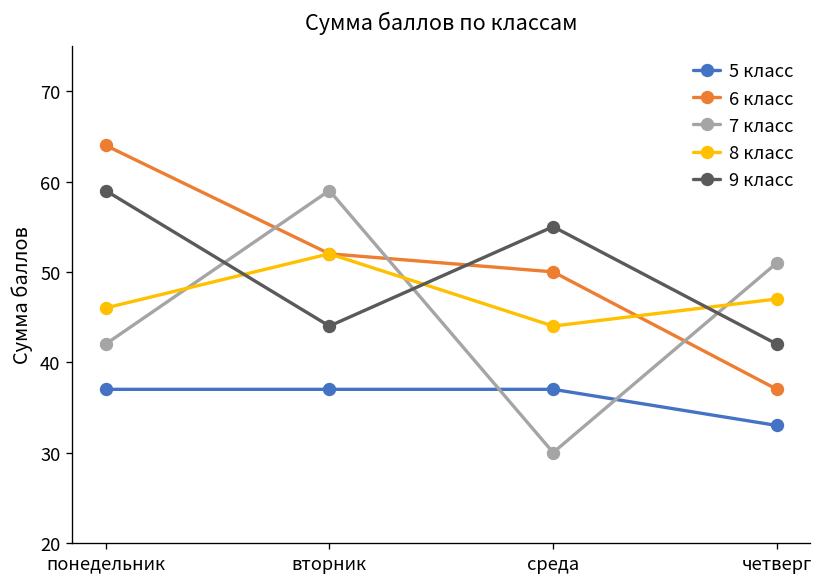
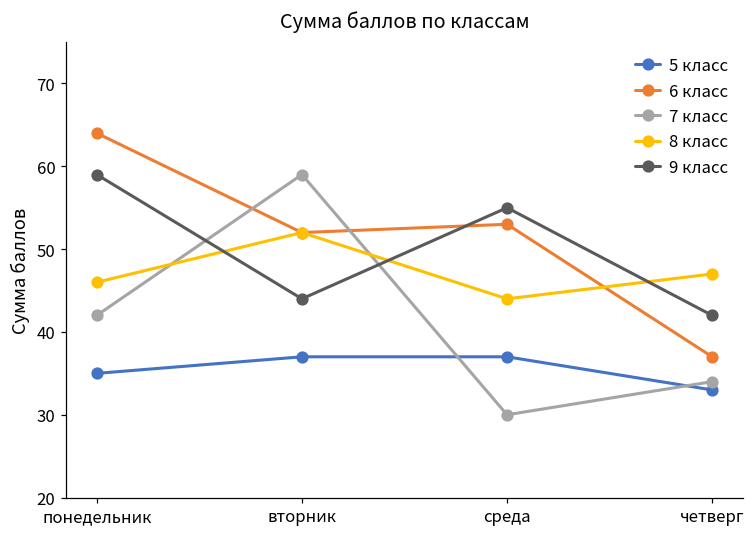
  {
    "5 класс": {
-     "понедельник": 37,
+     "понедельник": 35,
      "вторник": 37,
      "среда": 37,
      "четверг": 33
    },
    "6 класс": {
      "понедельник": 64,
-     "среда": 50,
+     "среда": 53,
      "четверг": 37
    },
    "7 класс": {
      "понедельник": 42,
      "вторник": 59,
      "среда": 30,
-     "четверг": 51
+     "четверг": 34
    },
    "8 класс": {
      "понедельник": 46,
      "среда": 44,
      "четверг": 47
    },
    "9 класс": {
      "понедельник": 59,
      "вторник": 44,
      "среда": 55,
      "четверг": 42
    }
  }
